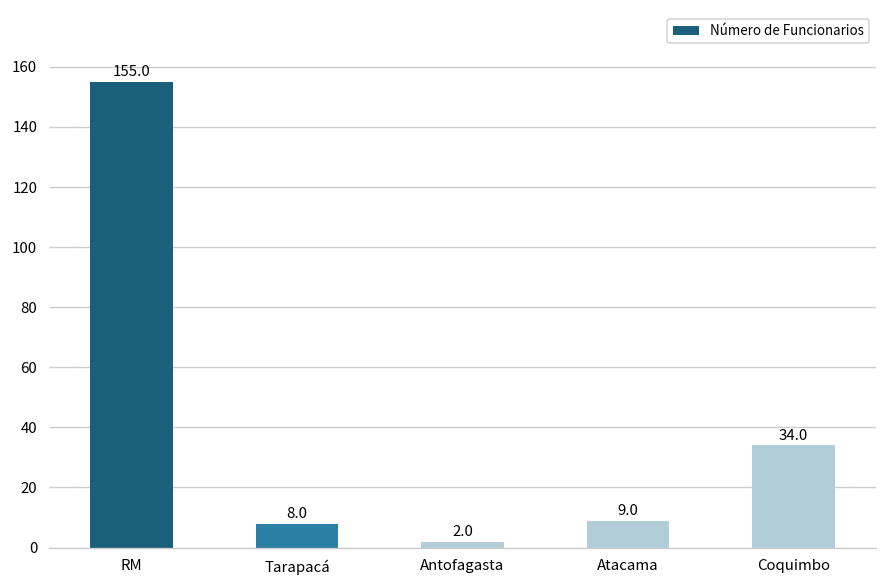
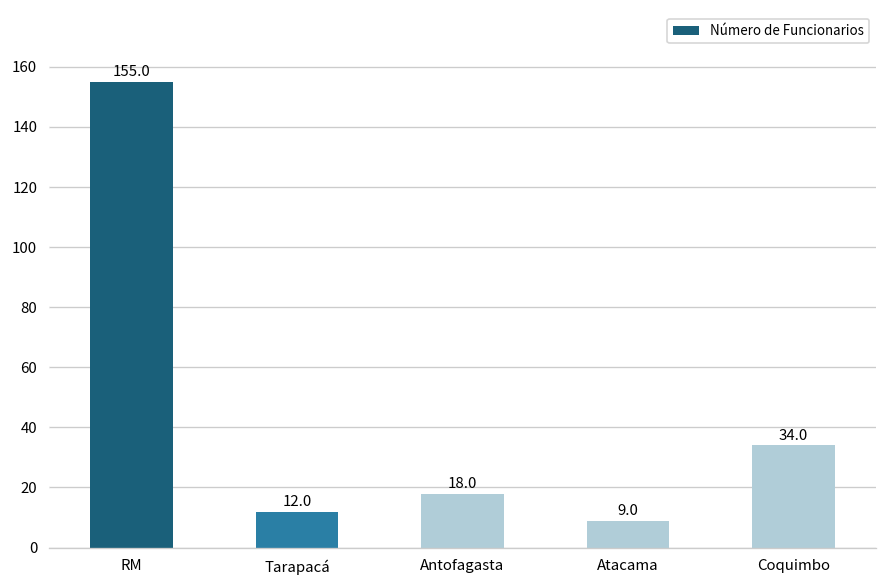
  {
    "RM": 155.0,
-   "Tarapacá": 8.0,
-   "Antofagasta": 2.0,
+   "Tarapacá": 12.0,
+   "Antofagasta": 18.0,
    "Atacama": 9.0,
    "Coquimbo": 34.0
  }
